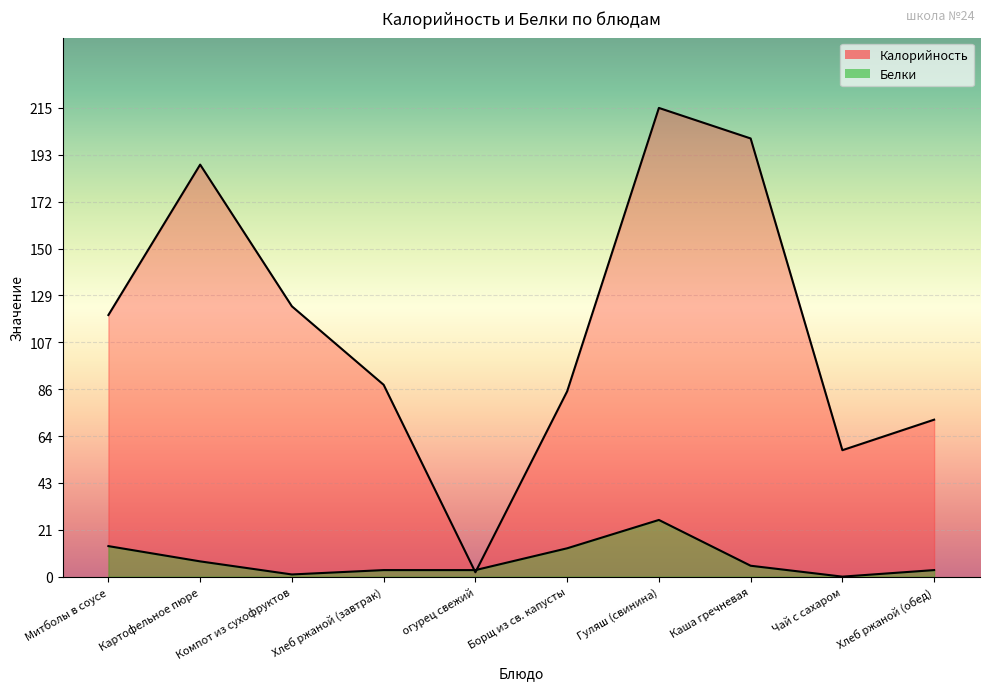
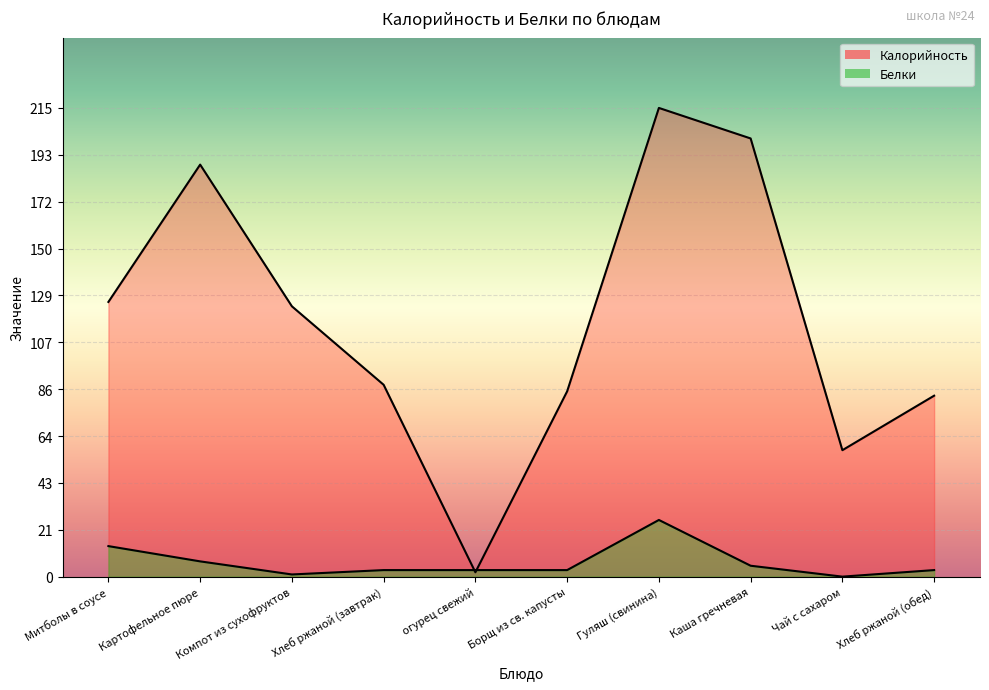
  {
    "Калорийность": {
-     "Митболы в соусе": 120,
+     "Митболы в соусе": 126,
      "Картофельное пюре": 189,
      "Компот из сухофруктов": 124,
      "Хлеб ржаной (завтрак)": 88,
      "Борщ из св. капусты": 85,
      "Гуляш (свинина)": 215,
      "Каша гречневая": 201,
      "Чай с сахаром": 58,
-     "Хлеб ржаной (обед)": 72
+     "Хлеб ржаной (обед)": 83
    },
    "Белки": {
      "Митболы в соусе": 14,
      "Картофельное пюре": 7,
      "Компот из сухофруктов": 1,
      "Хлеб ржаной (завтрак)": 3,
-     "Борщ из св. капусты": 13,
+     "Борщ из св. капусты": 3,
      "Гуляш (свинина)": 26,
      "Каша гречневая": 5,
      "Чай с сахаром": 0,
      "Хлеб ржаной (обед)": 3
    }
  }
